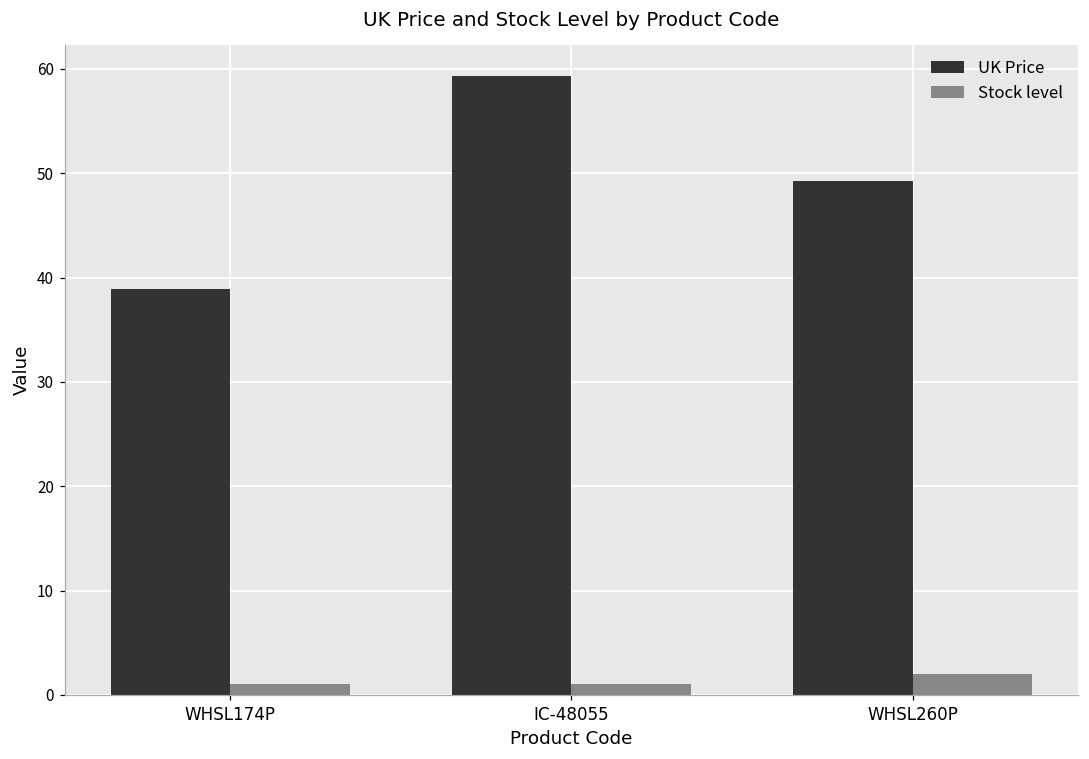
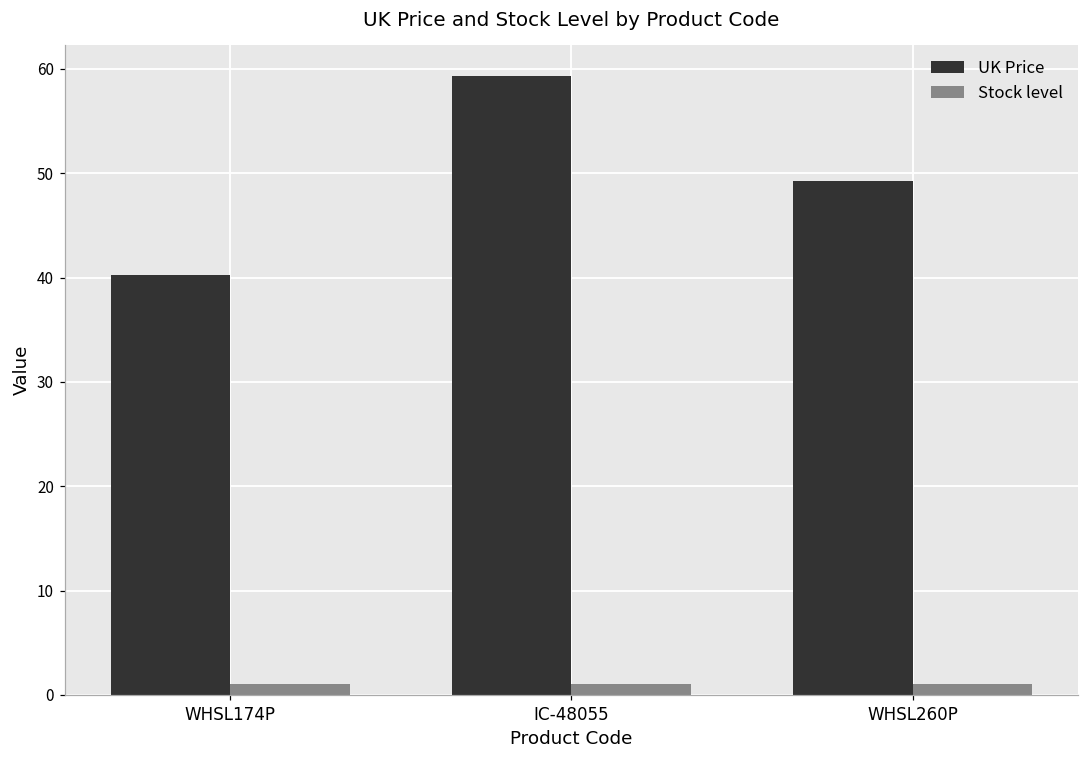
  {
    "UK Price": {
-     "WHSL174P": 39,
+     "WHSL174P": 40,
      "IC-48055": 59,
      "WHSL260P": 49
    },
    "Stock level": {
      "WHSL174P": 1,
      "IC-48055": 1,
-     "WHSL260P": 2
+     "WHSL260P": 1
    }
  }
